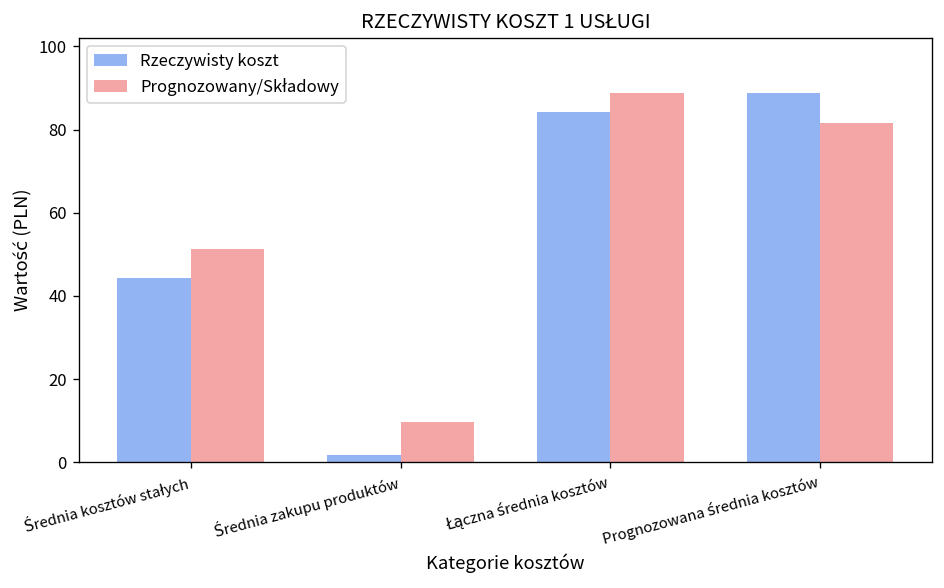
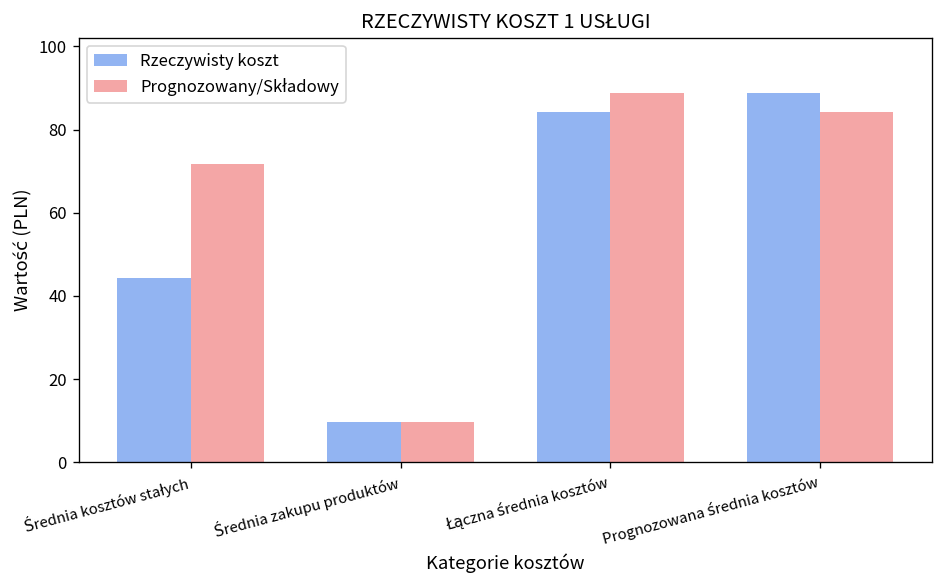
  {
    "Rzeczywisty koszt": {
      "Średnia kosztów stałych": 44,
-     "Średnia zakupu produktów": 2,
+     "Średnia zakupu produktów": 10,
      "Łączna średnia kosztów": 84,
      "Prognozowana średnia kosztów": 89
    },
    "Prognozowany/Składowy": {
-     "Średnia kosztów stałych": 51,
+     "Średnia kosztów stałych": 72,
      "Średnia zakupu produktów": 10,
      "Łączna średnia kosztów": 89,
-     "Prognozowana średnia kosztów": 81
+     "Prognozowana średnia kosztów": 84
    }
  }
